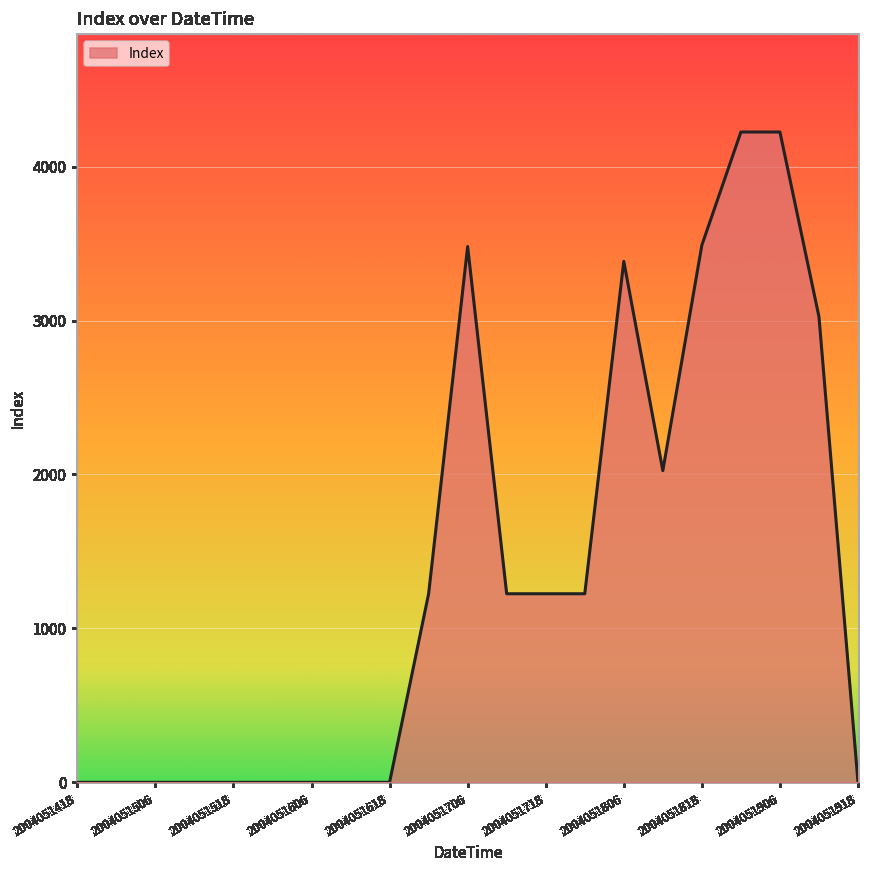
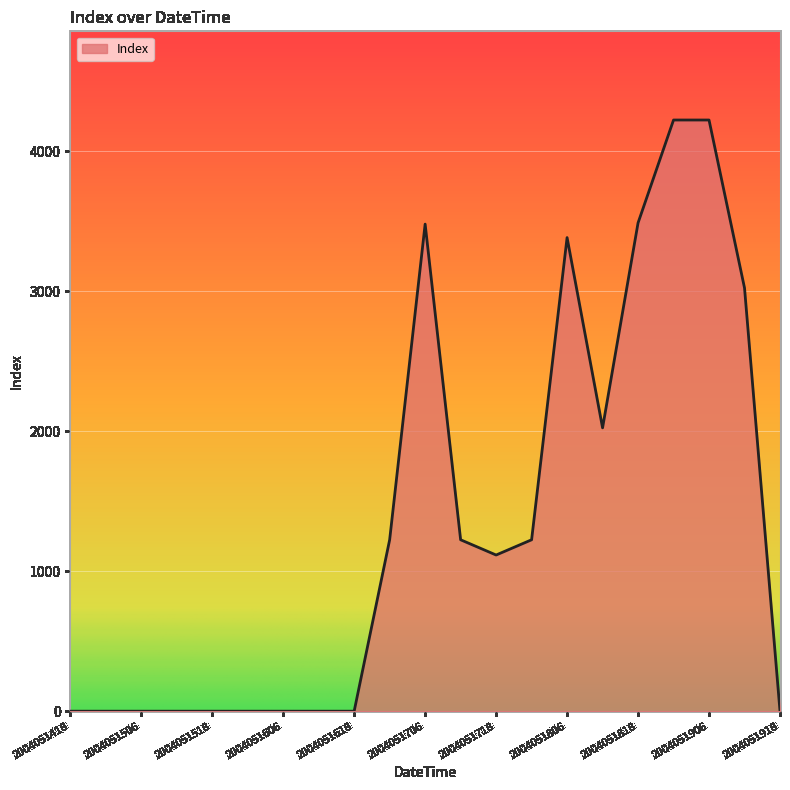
  {
    "2004051418": 0,
    "2004051506": 0,
    "2004051518": 0,
    "2004051606": 0,
    "2004051618": 0,
    "2004051706": 3480,
-   "2004051718": 1230,
+   "2004051718": 1120,
    "2004051806": 3380,
    "2004051818": 3490,
    "2004051906": 4230,
    "2004051918": 0
  }
